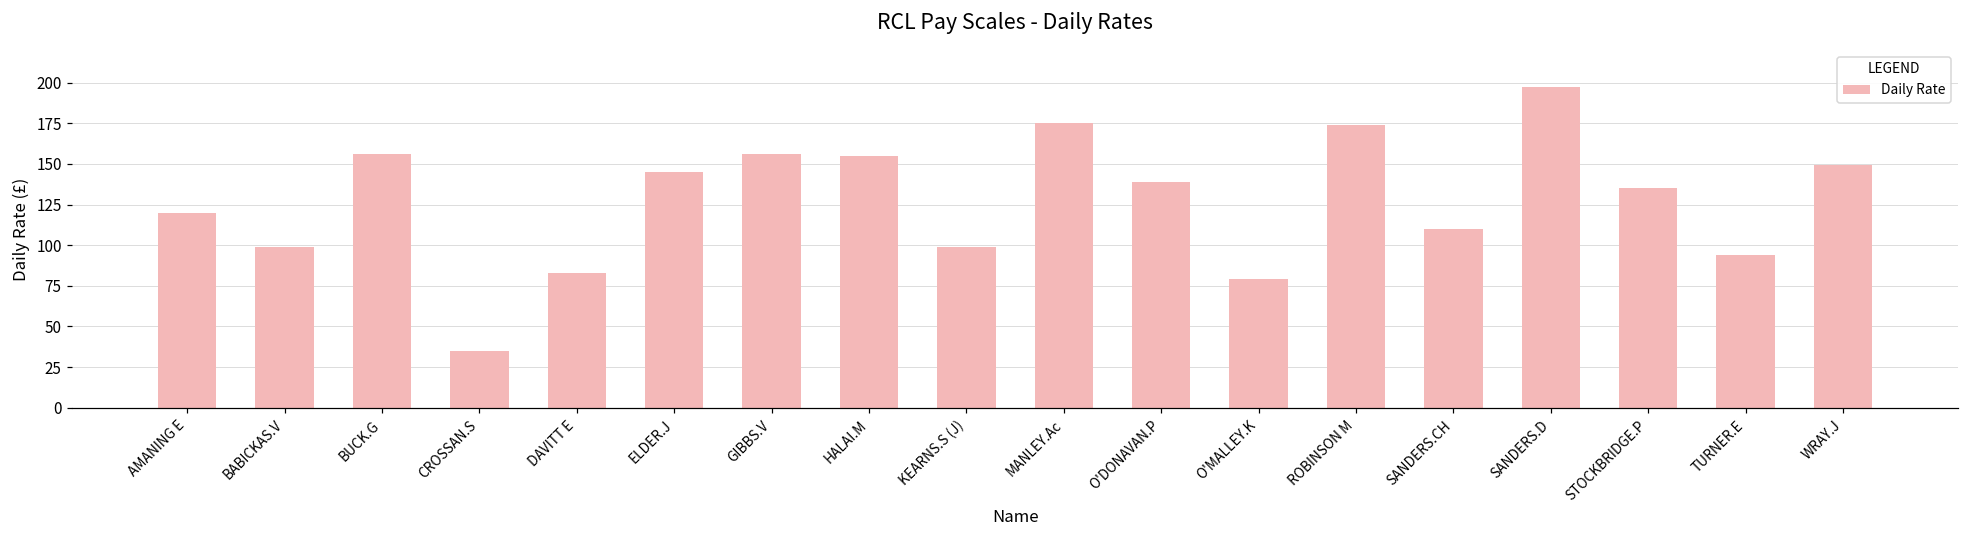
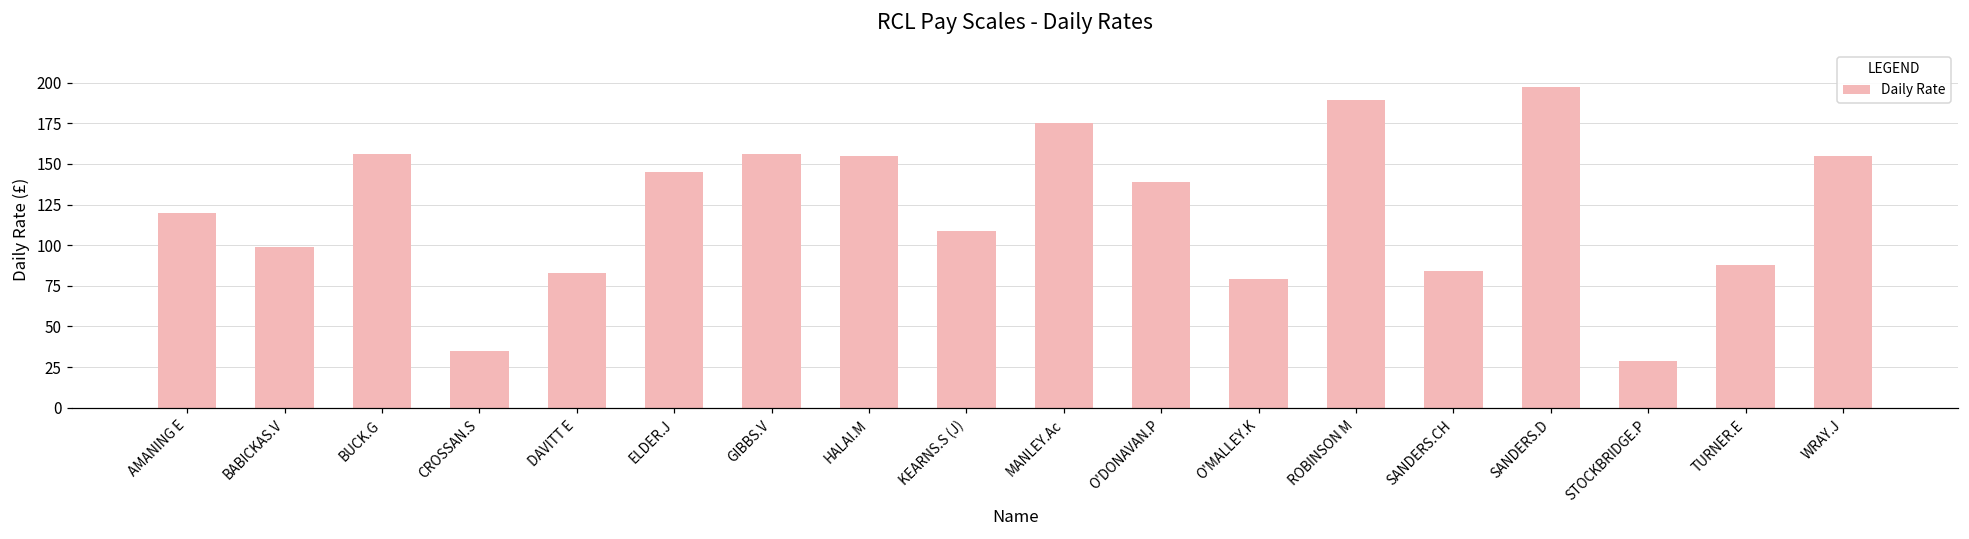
  {
    "AMANING E": 120,
    "BABICKAS.V": 99,
    "BUCK.G": 156,
    "CROSSAN.S": 35,
    "DAVITT E": 83,
    "ELDER.J": 145,
    "GIBBS.V": 156,
    "HALAI.M": 155,
-   "KEARNS.S (J)": 99,
+   "KEARNS.S (J)": 109,
    "MANLEY.Ac": 175,
    "O'DONAVAN.P": 139,
    "O'MALLEY.K": 79,
-   "ROBINSON M": 174,
-   "SANDERS.CH": 110,
+   "ROBINSON M": 189,
+   "SANDERS.CH": 84,
    "SANDERS.D": 197,
-   "STOCKBRIDGE.P": 135,
-   "TURNER.E": 94,
-   "WRAY.J": 149
+   "STOCKBRIDGE.P": 29,
+   "TURNER.E": 88,
+   "WRAY.J": 155
  }
